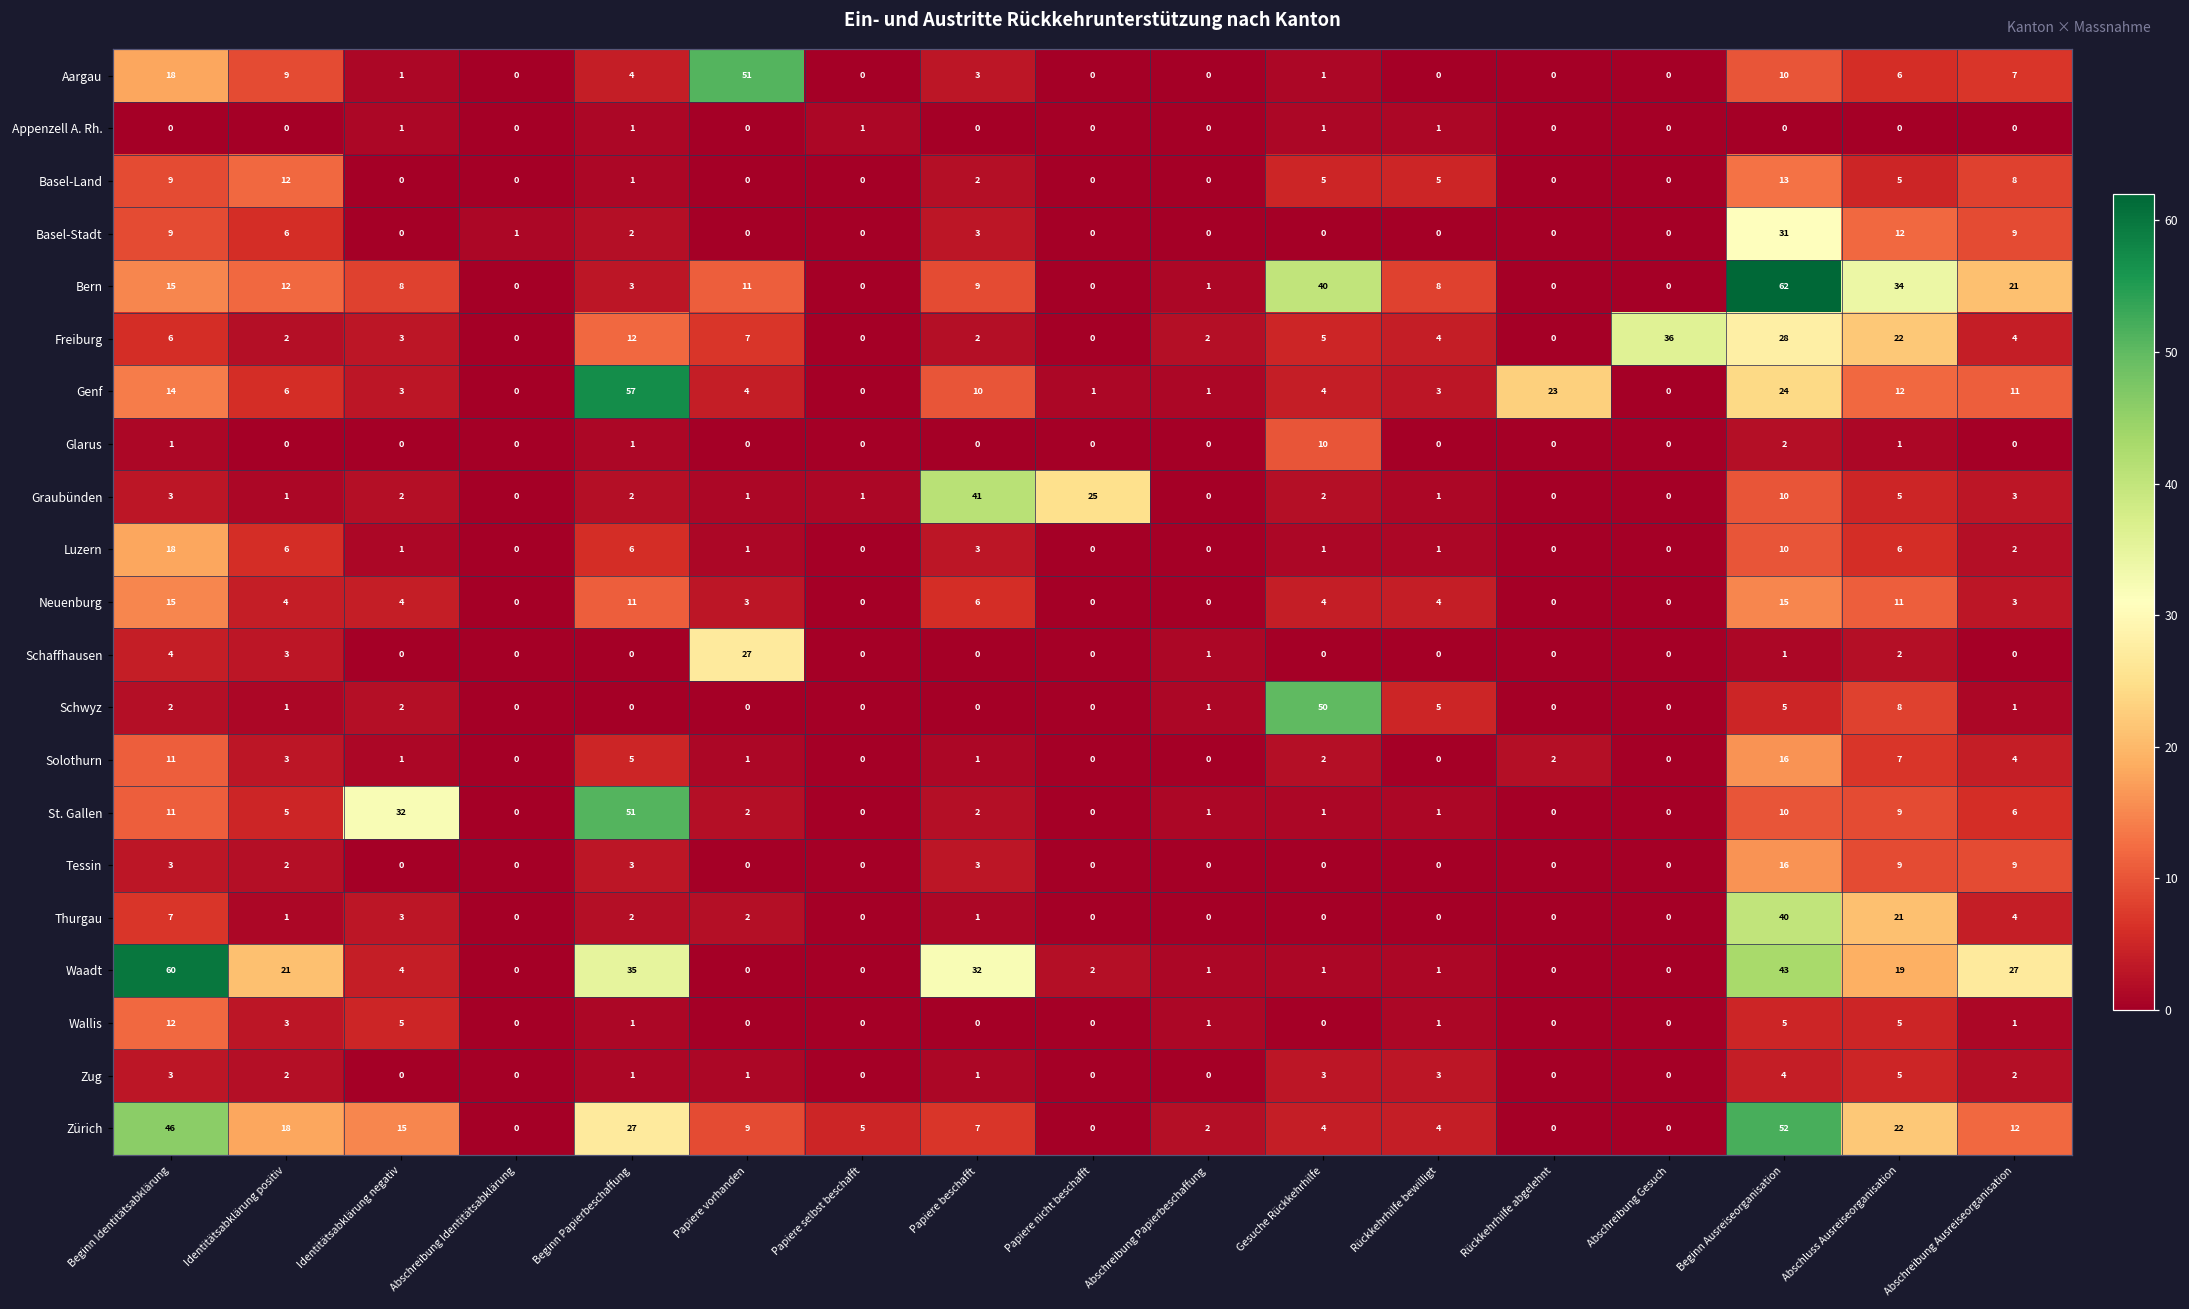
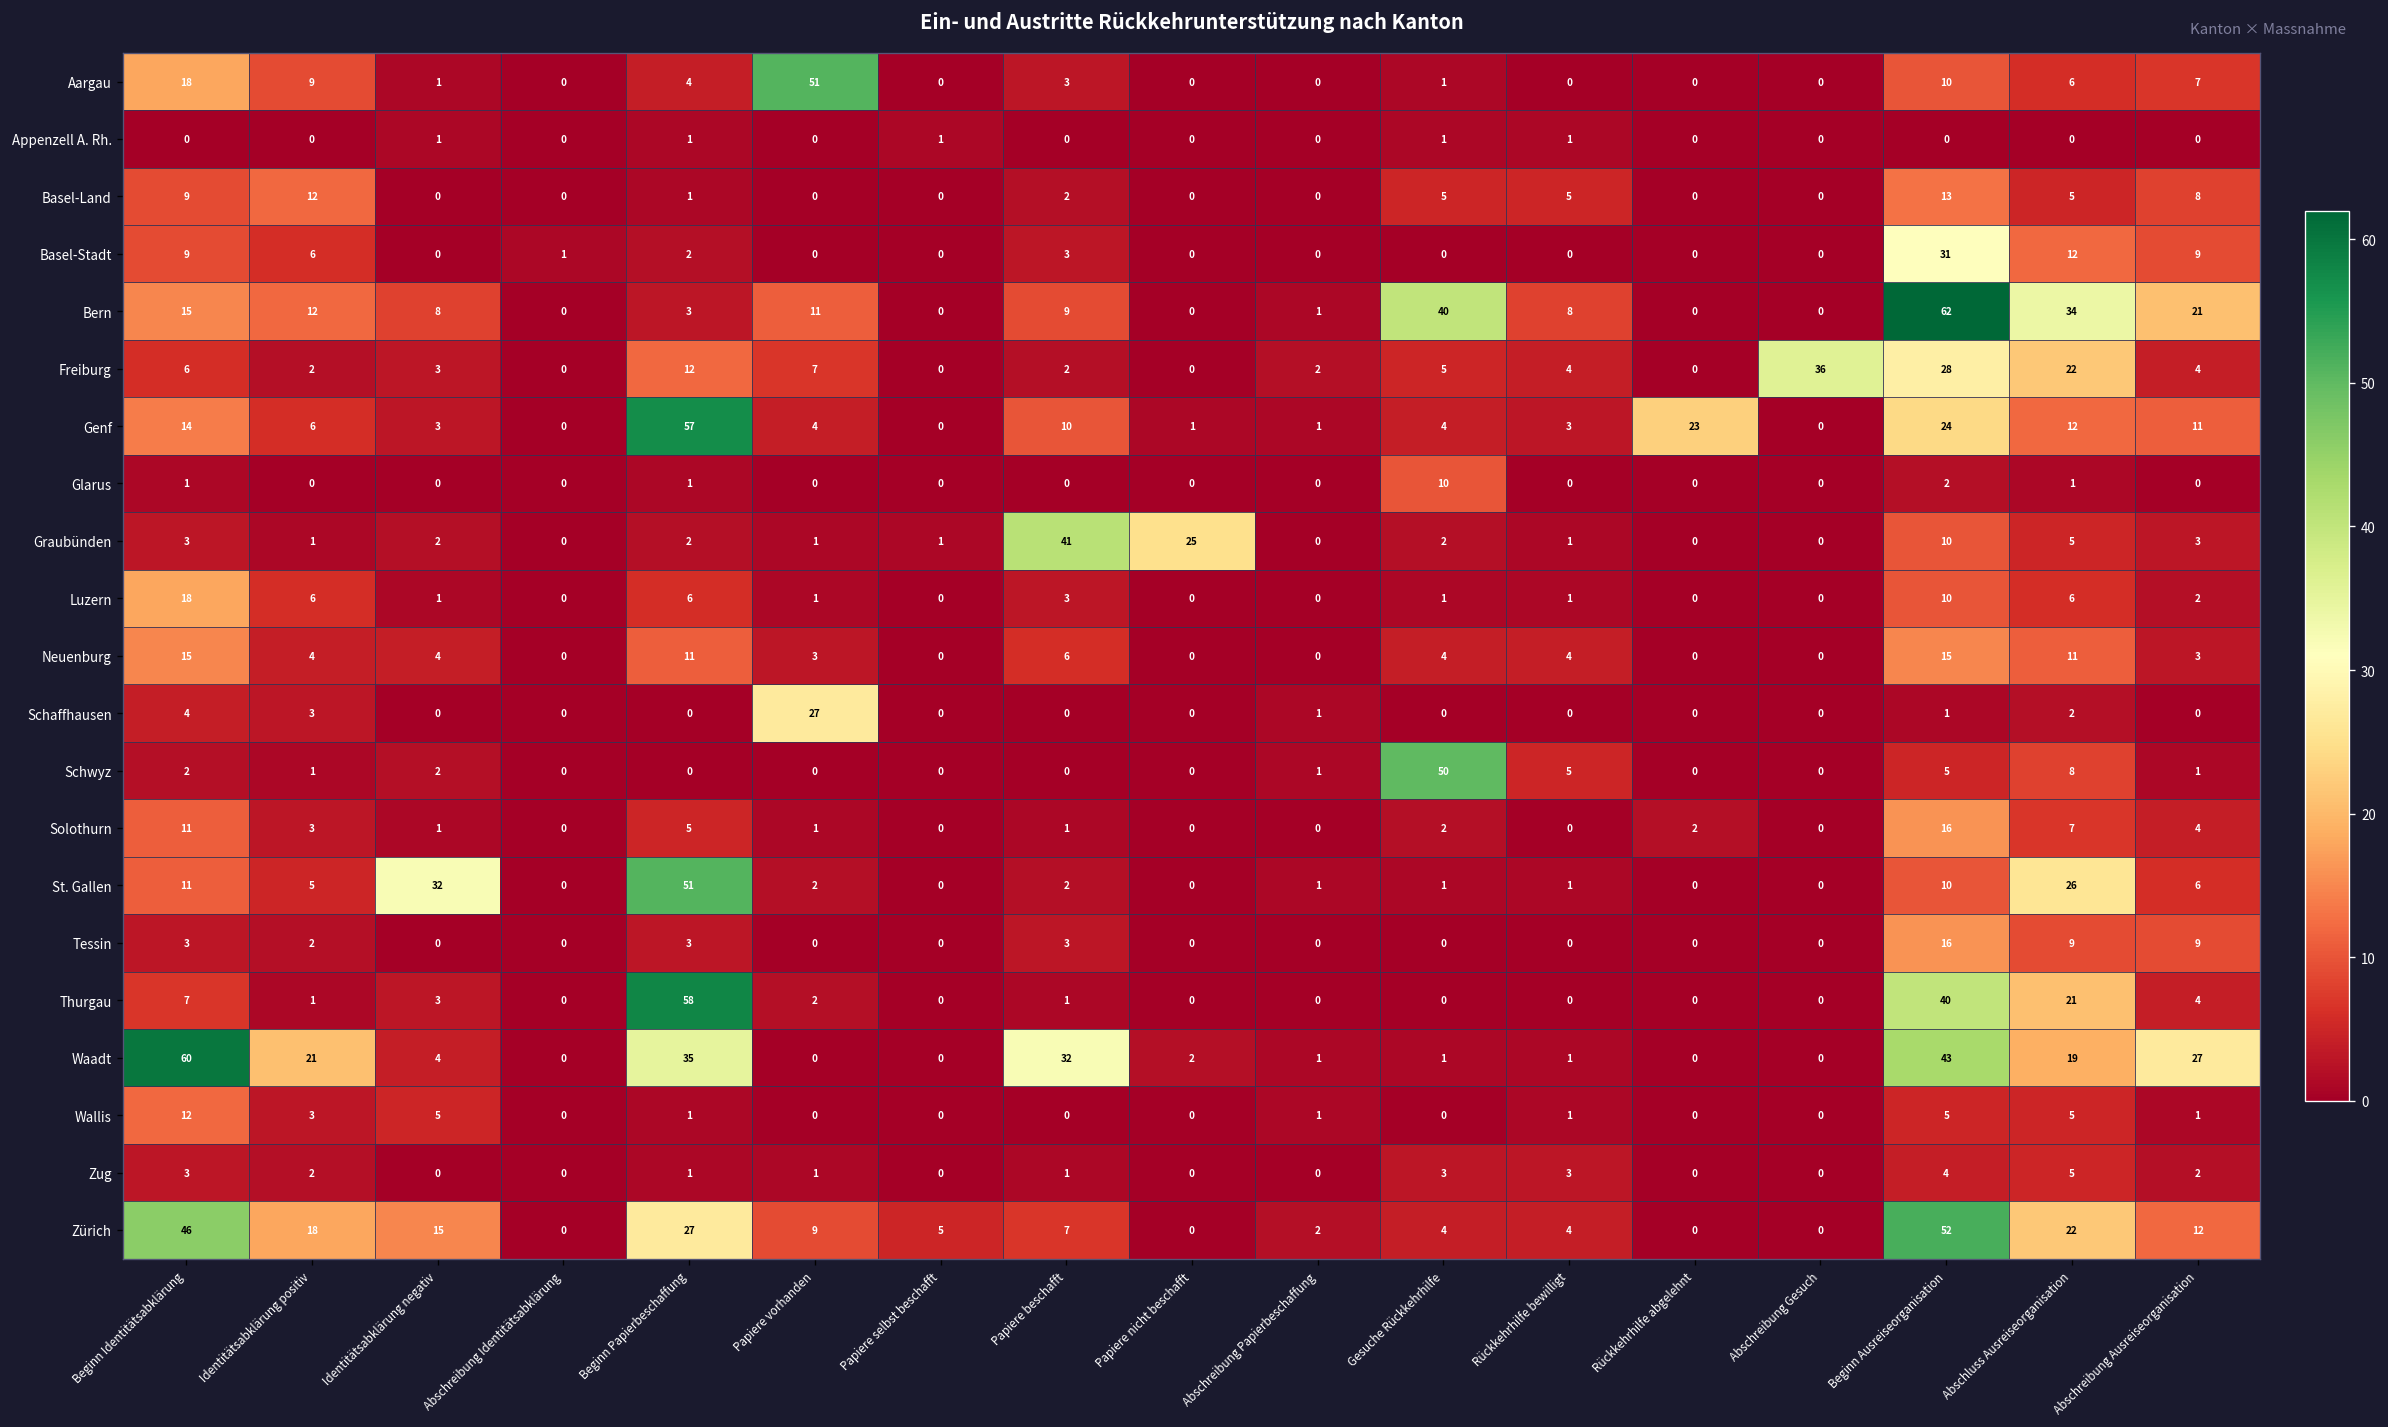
  {
    "St. Gallen": {
      "Beginn Identitätsabklärung": 11,
      "Identitätsabklärung positiv": 5,
      "Identitätsabklärung negativ": 32,
      "Abschreibung Identitätsabklärung": 0,
      "Beginn Papierbeschaffung": 51,
      "Papiere vorhanden": 2,
      "Papiere selbst beschafft": 0,
      "Papiere beschafft": 2,
      "Papiere nicht beschafft": 0,
      "Abschreibung Papierbeschaffung": 1,
      "Gesuche Rückkehrhilfe": 1,
      "Rückkehrhilfe bewilligt": 1,
      "Rückkehrhilfe abgelehnt": 0,
      "Abschreibung Gesuch": 0,
      "Beginn Ausreiseorganisation": 10,
-     "Abschluss Ausreiseorganisation": 9,
+     "Abschluss Ausreiseorganisation": 26,
      "Abschreibung Ausreiseorganisation": 6
    },
    "Thurgau": {
      "Beginn Identitätsabklärung": 7,
      "Identitätsabklärung positiv": 1,
      "Identitätsabklärung negativ": 3,
      "Abschreibung Identitätsabklärung": 0,
-     "Beginn Papierbeschaffung": 2,
+     "Beginn Papierbeschaffung": 58,
      "Papiere vorhanden": 2,
      "Papiere selbst beschafft": 0,
      "Papiere beschafft": 1,
      "Papiere nicht beschafft": 0,
      "Abschreibung Papierbeschaffung": 0,
      "Gesuche Rückkehrhilfe": 0,
      "Rückkehrhilfe bewilligt": 0,
      "Rückkehrhilfe abgelehnt": 0,
      "Abschreibung Gesuch": 0,
      "Beginn Ausreiseorganisation": 40,
      "Abschluss Ausreiseorganisation": 21,
      "Abschreibung Ausreiseorganisation": 4
    }
  }
